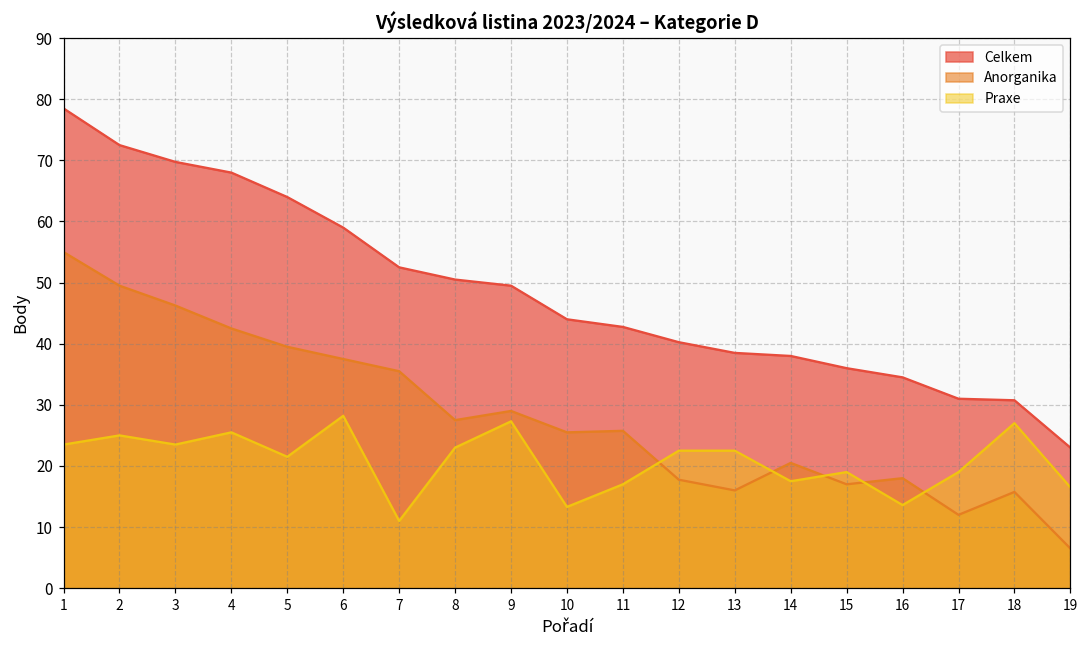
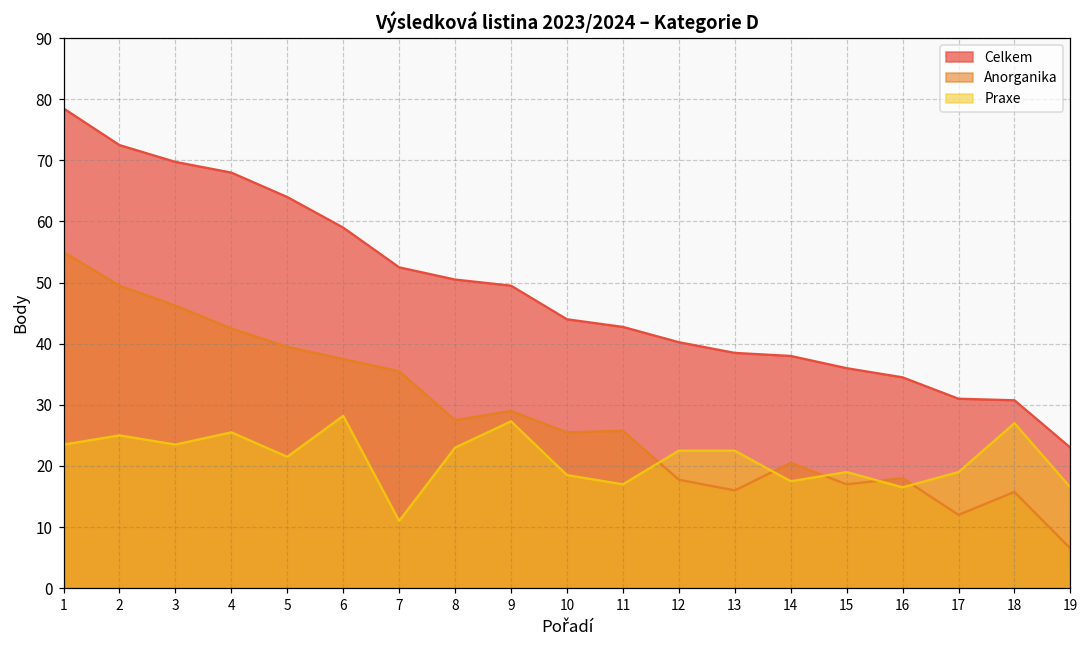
  {
    "Praxe": {
      "1": 24,
      "2": 25,
      "3": 24,
      "4": 26,
      "5": 22,
      "6": 28,
      "7": 11,
      "8": 23,
      "9": 27,
-     "10": 13,
+     "10": 19,
      "11": 17,
      "12": 23,
      "13": 23,
      "14": 18,
      "15": 19,
-     "16": 14,
+     "16": 17,
      "17": 19,
      "18": 27,
      "19": 17
    }
  }
